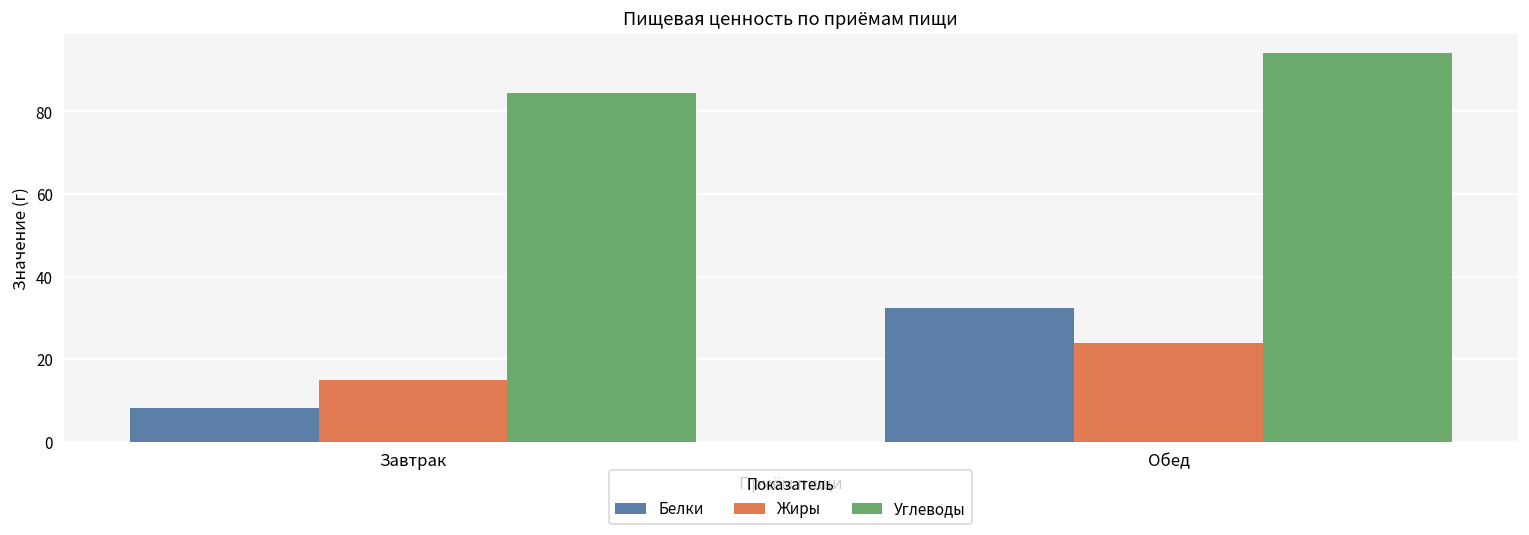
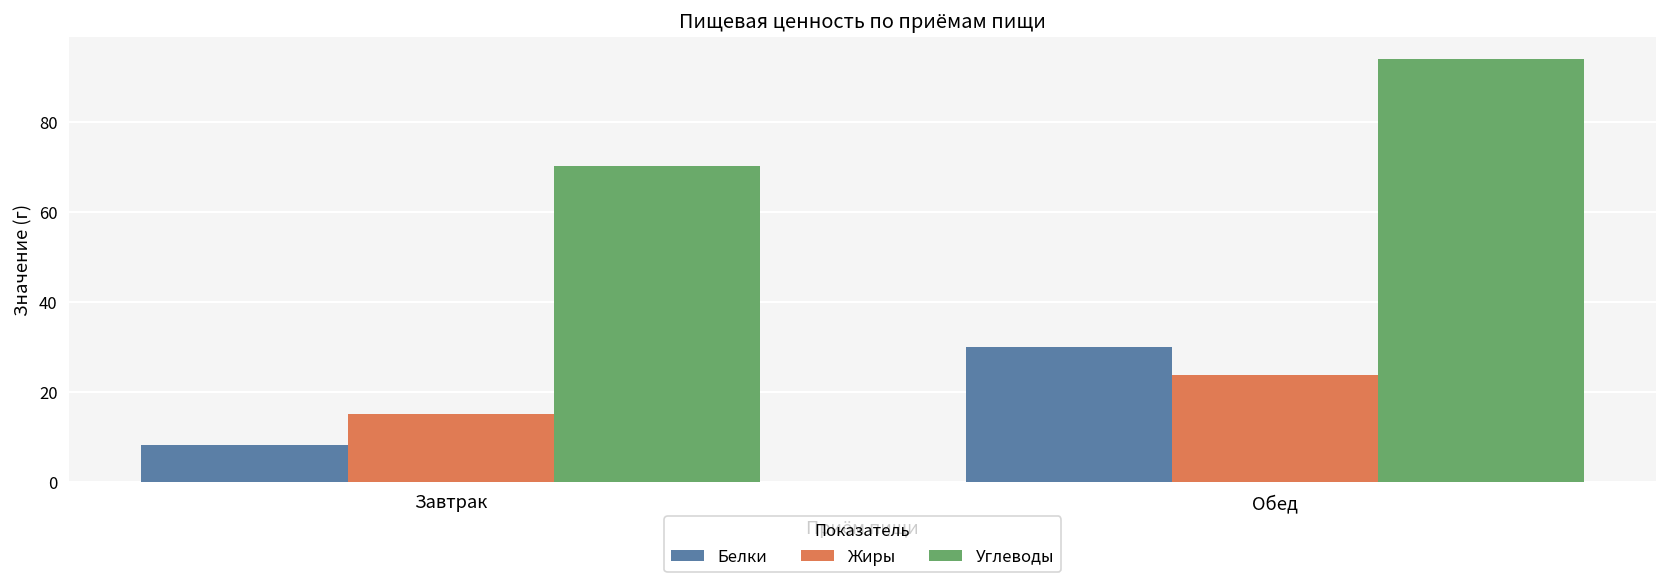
  {
    "Белки": {
      "Завтрак": 8,
-     "Обед": 33
+     "Обед": 30
    },
    "Жиры": {
      "Завтрак": 15,
      "Обед": 24
    },
    "Углеводы": {
-     "Завтрак": 85,
+     "Завтрак": 70,
      "Обед": 94
    }
  }
